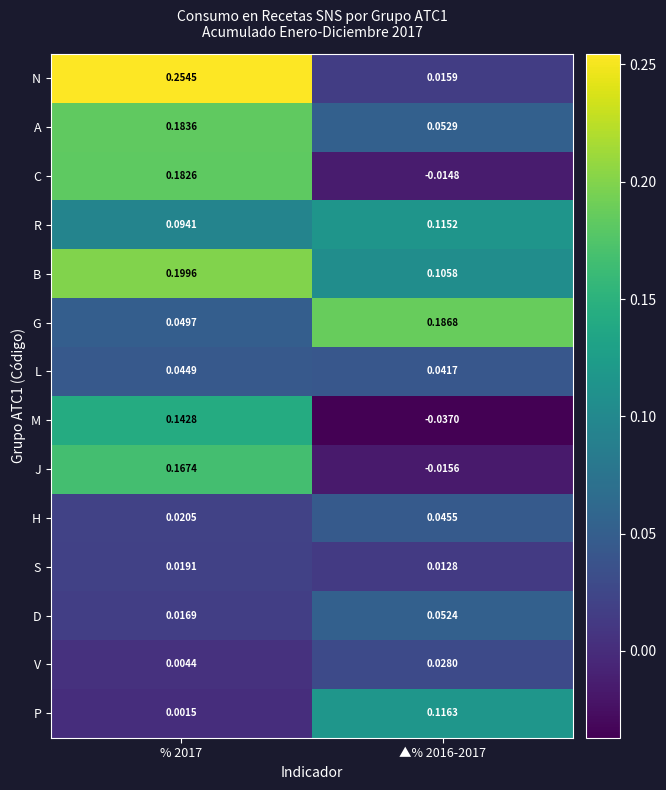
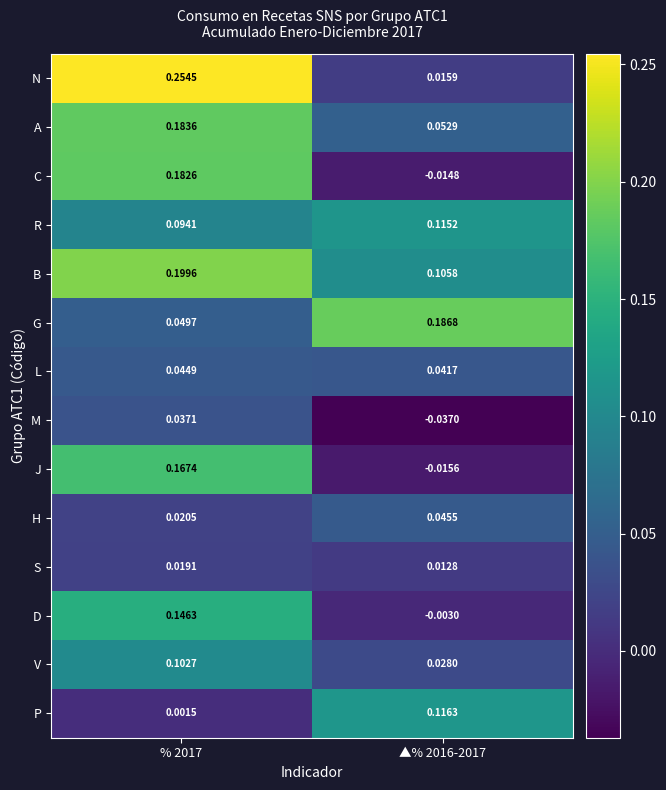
  {
    "N": {
      "% 2017": 0.2545,
      "▲% 2016-2017": 0.0159
    },
    "A": {
      "% 2017": 0.1836,
      "▲% 2016-2017": 0.0529
    },
    "C": {
      "% 2017": 0.1826,
      "▲% 2016-2017": -0.0148
    },
    "R": {
      "% 2017": 0.0941,
      "▲% 2016-2017": 0.1152
    },
    "B": {
      "% 2017": 0.1996,
      "▲% 2016-2017": 0.1058
    },
    "G": {
      "% 2017": 0.0497,
      "▲% 2016-2017": 0.1868
    },
    "L": {
      "% 2017": 0.0449,
      "▲% 2016-2017": 0.0417
    },
    "M": {
-     "% 2017": 0.1428,
+     "% 2017": 0.0371,
      "▲% 2016-2017": -0.0370
    },
    "J": {
      "% 2017": 0.1674,
      "▲% 2016-2017": -0.0156
    },
    "H": {
      "% 2017": 0.0205,
      "▲% 2016-2017": 0.0455
    },
    "S": {
      "% 2017": 0.0191,
      "▲% 2016-2017": 0.0128
    },
    "D": {
-     "% 2017": 0.0169,
-     "▲% 2016-2017": 0.0524
+     "% 2017": 0.1463,
+     "▲% 2016-2017": -0.0030
    },
    "V": {
-     "% 2017": 0.0044,
+     "% 2017": 0.1027,
      "▲% 2016-2017": 0.0280
    },
    "P": {
      "% 2017": 0.0015,
      "▲% 2016-2017": 0.1163
    }
  }
